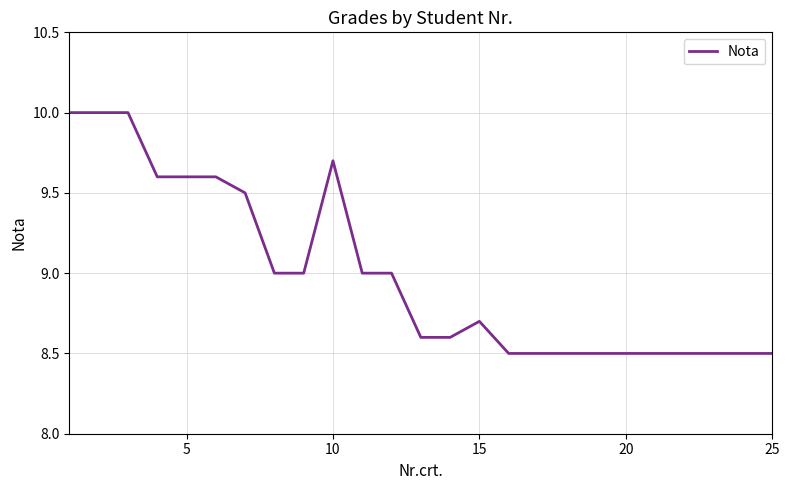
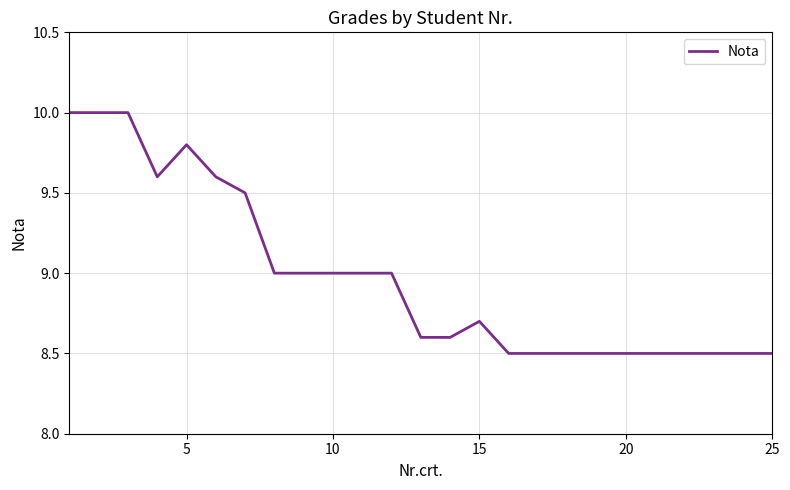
  {
-   "5": 9.6,
-   "10": 9.7,
+   "5": 9.8,
+   "10": 9.0,
    "15": 8.7,
    "20": 8.5,
    "25": 8.5
  }
